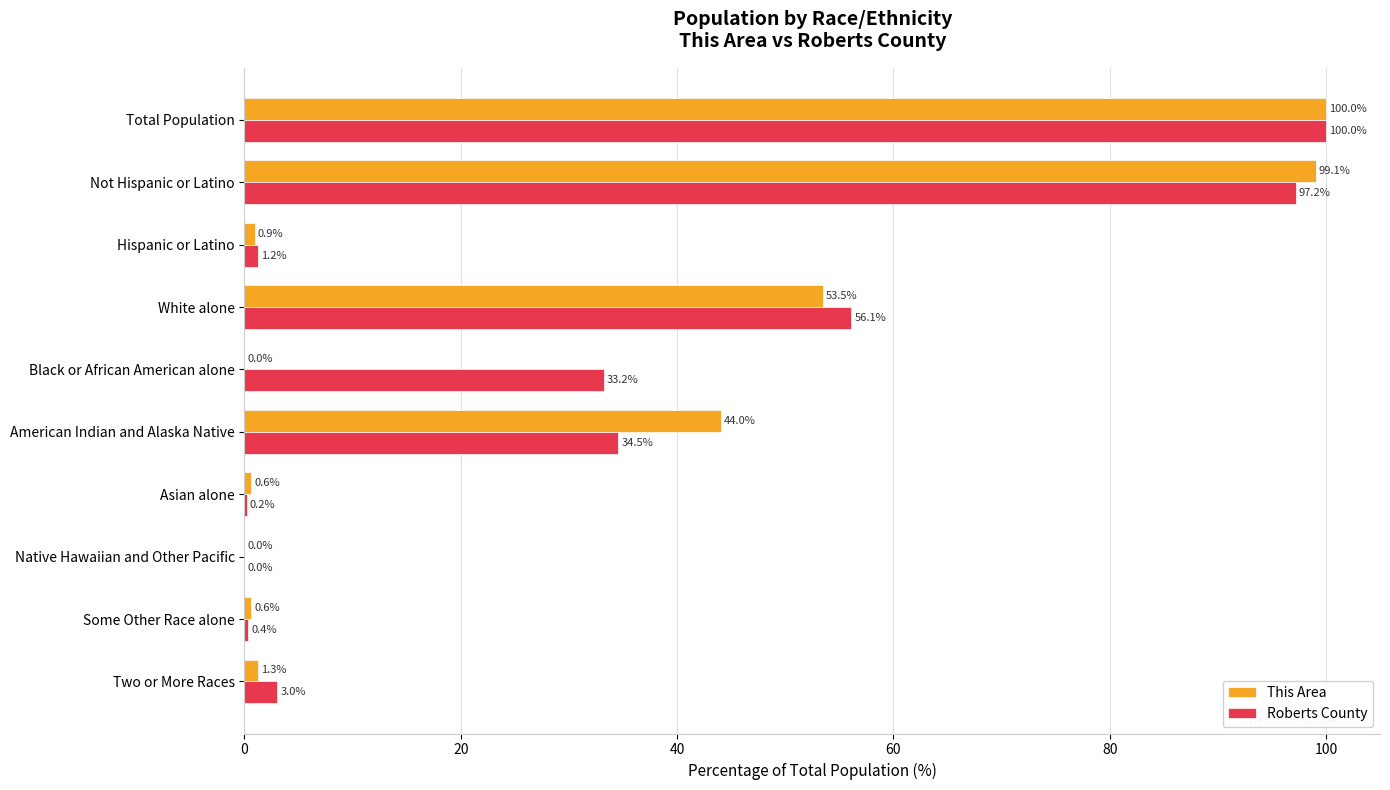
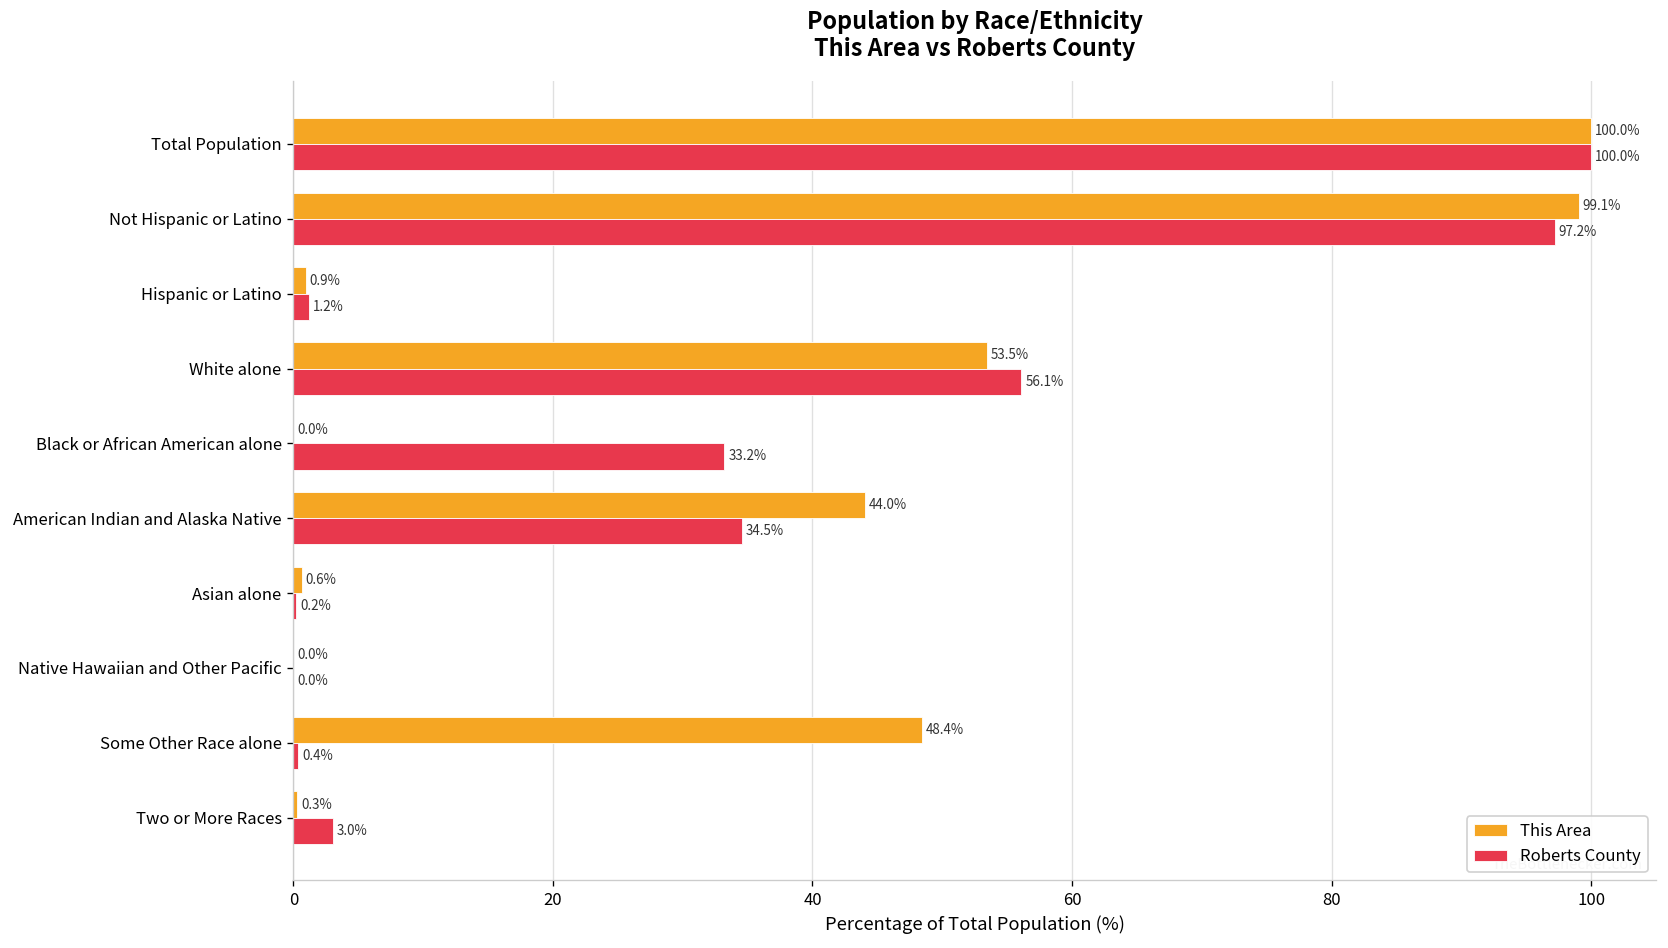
  {
    "This Area": {
      "Total Population": "100.0%",
      "Not Hispanic or Latino": "99.1%",
      "Hispanic or Latino": "0.9%",
      "White alone": "53.5%",
      "Black or African American alone": "0.0%",
      "American Indian and Alaska Native": "44.0%",
      "Asian alone": "0.6%",
      "Native Hawaiian and Other Pacific": "0.0%",
-     "Some Other Race alone": "0.6%",
-     "Two or More Races": "1.3%"
+     "Some Other Race alone": "48.4%",
+     "Two or More Races": "0.3%"
    },
    "Roberts County": {
      "Total Population": "100.0%",
      "Not Hispanic or Latino": "97.2%",
      "Hispanic or Latino": "1.2%",
      "White alone": "56.1%",
      "Black or African American alone": "33.2%",
      "American Indian and Alaska Native": "34.5%",
      "Asian alone": "0.2%",
      "Native Hawaiian and Other Pacific": "0.0%",
      "Some Other Race alone": "0.4%",
      "Two or More Races": "3.0%"
    }
  }
